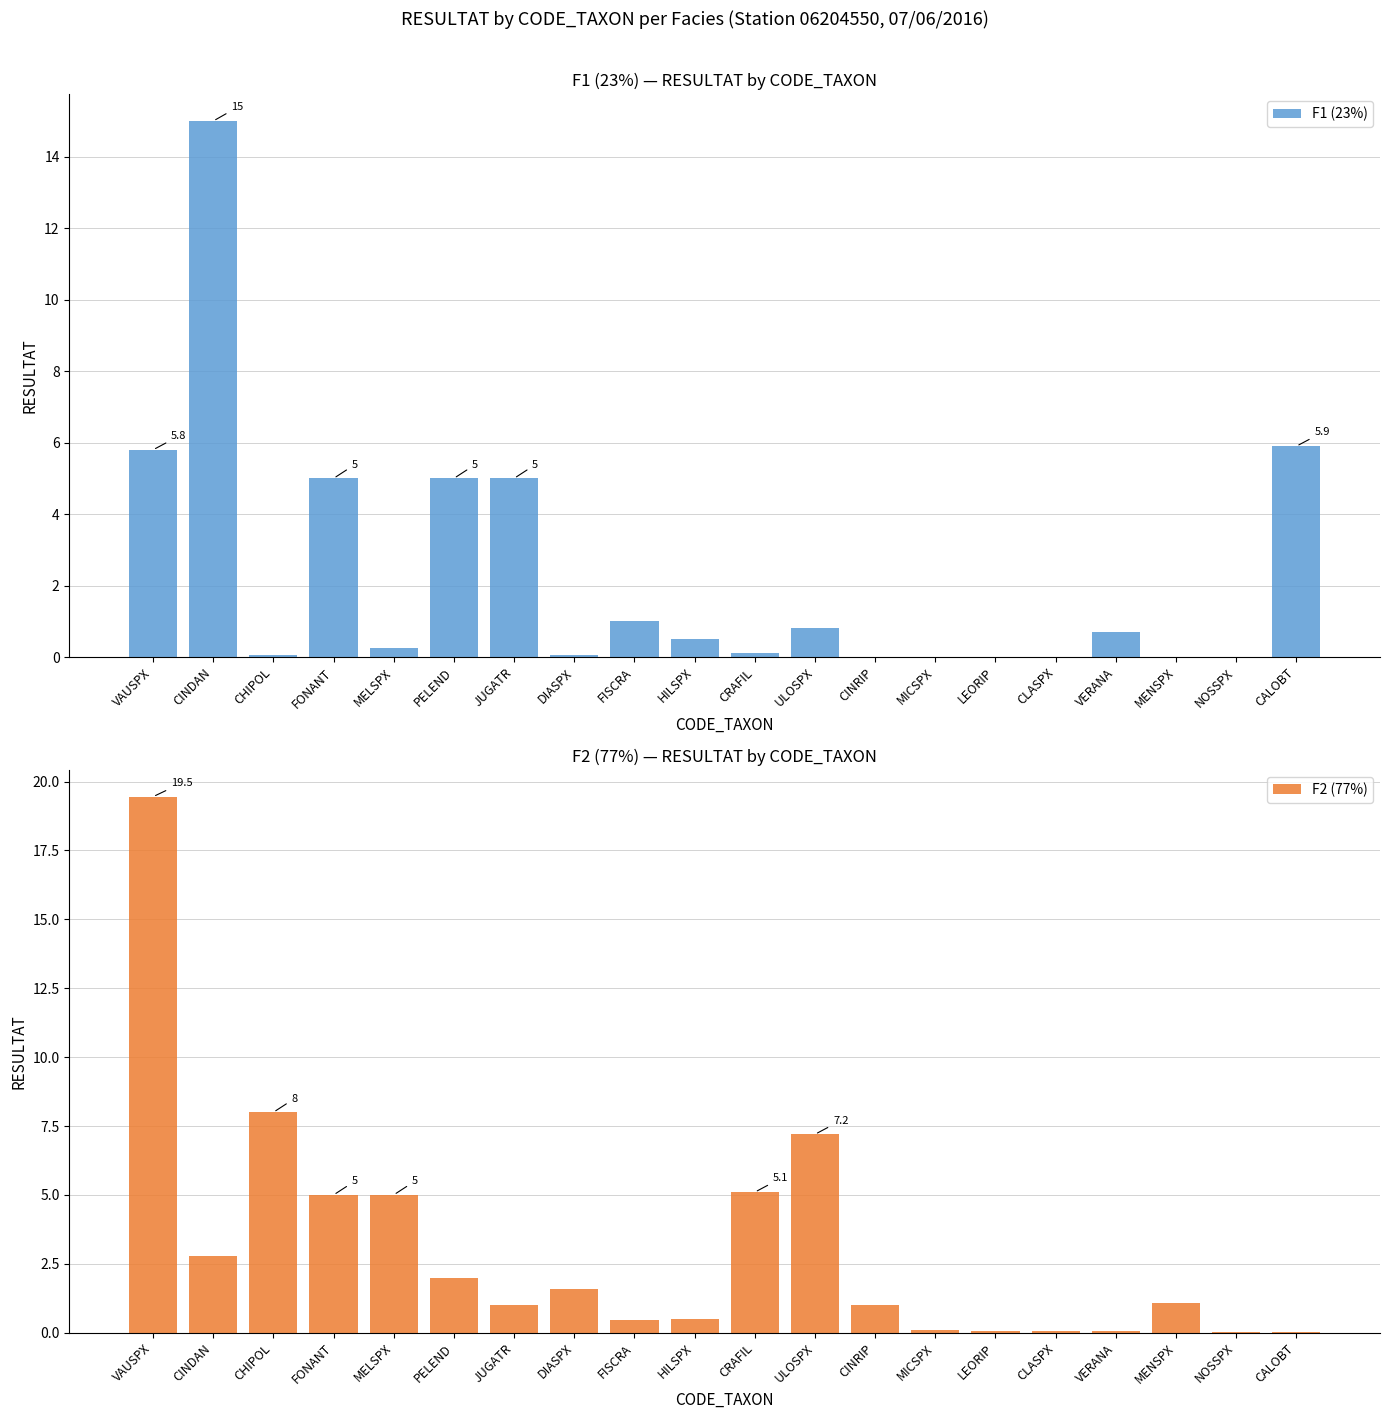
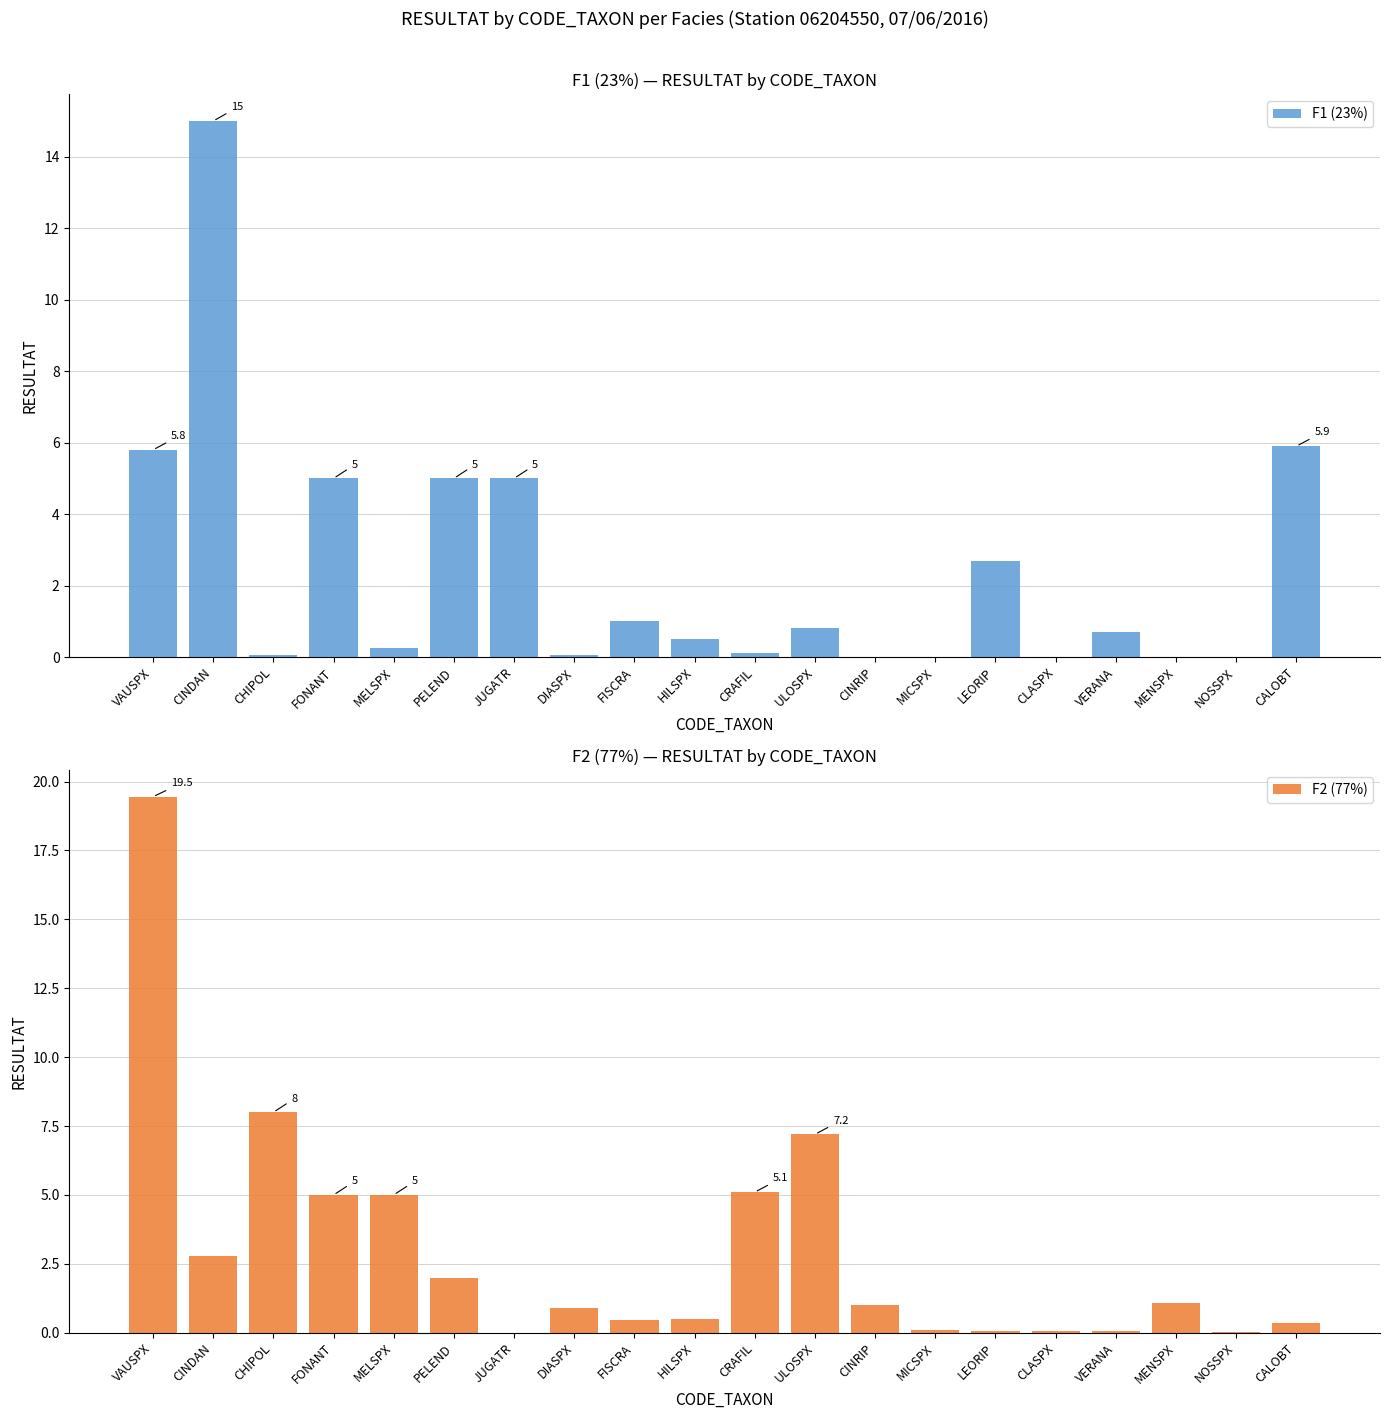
  {
    "F1 (23%) — RESULTAT by CODE_TAXON": {
      "MELSPX": 0.3,
      "FISCRA": 1.0,
      "HILSPX": 0.5,
      "CRAFIL": 0.1,
      "ULOSPX": 0.8,
      "CINRIP": 0.0,
      "MICSPX": 0.0,
-     "LEORIP": 0.0,
+     "LEORIP": 2.7,
      "CLASPX": 0.0,
      "VERANA": 0.7,
      "MENSPX": 0.0,
      "NOSSPX": 0.0
    },
    "F2 (77%) — RESULTAT by CODE_TAXON": {
      "CINDAN": 2.8,
      "PELEND": 2.0,
-     "JUGATR": 1,
-     "DIASPX": 1.6,
+     "JUGATR": 0,
+     "DIASPX": 0.9,
      "FISCRA": 0.5,
      "HILSPX": 0.5,
      "CINRIP": 1.0,
      "MICSPX": 0.1,
      "MENSPX": 1.1,
-     "CALOBT": 0.0
+     "CALOBT": 0.4
    }
  }
